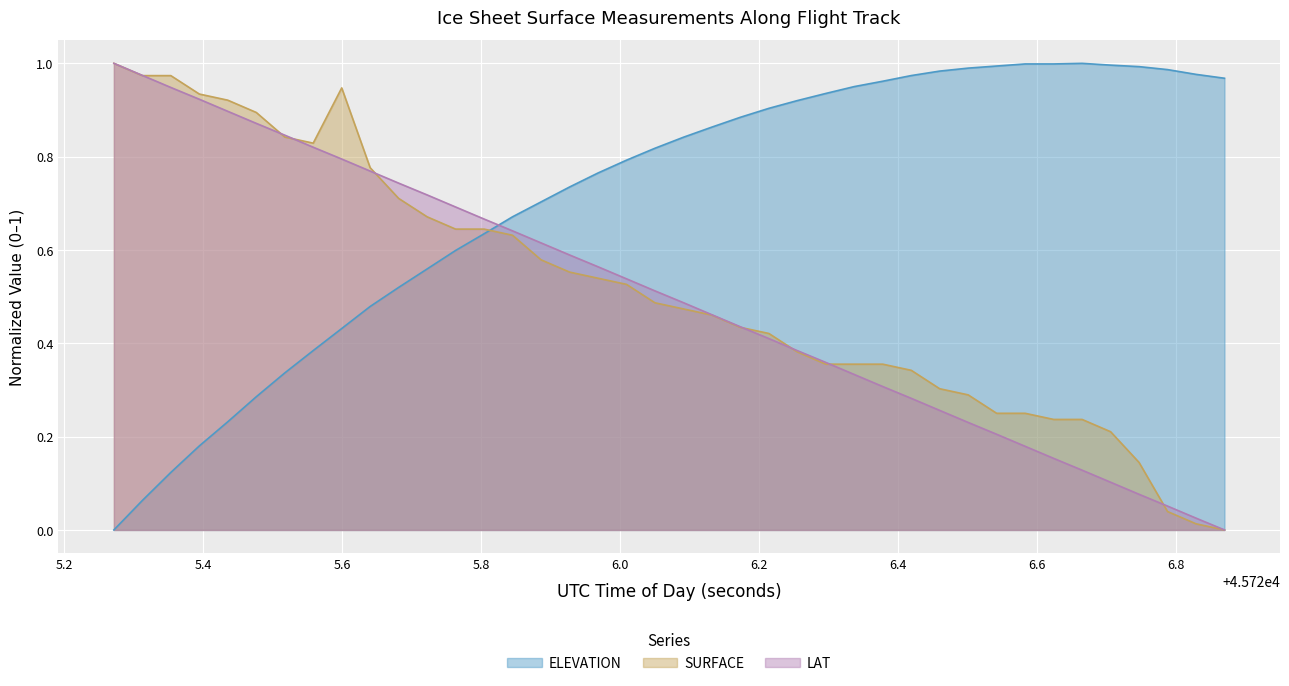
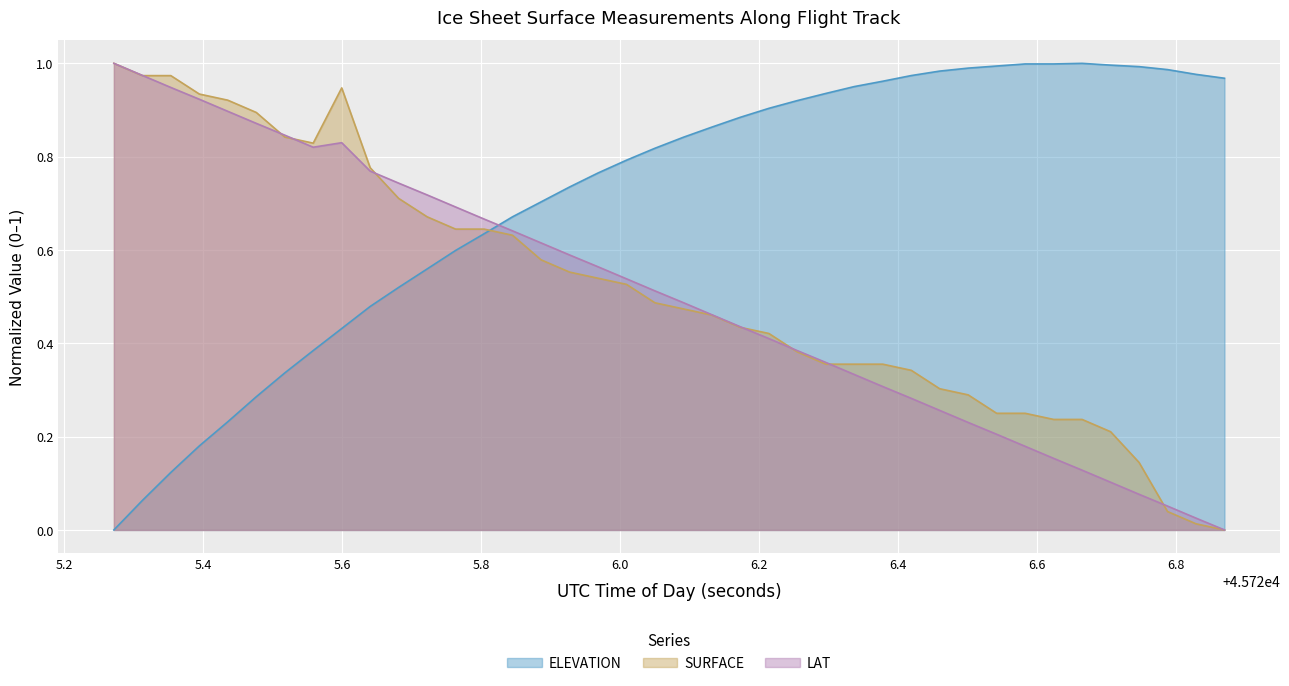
  {
    "ELEVATION": {
      "5.6": 0.43
    },
    "SURFACE": {
      "5.6": 0.95
    },
    "LAT": {
-     "5.6": 0.79
+     "5.6": 0.83
    }
  }
